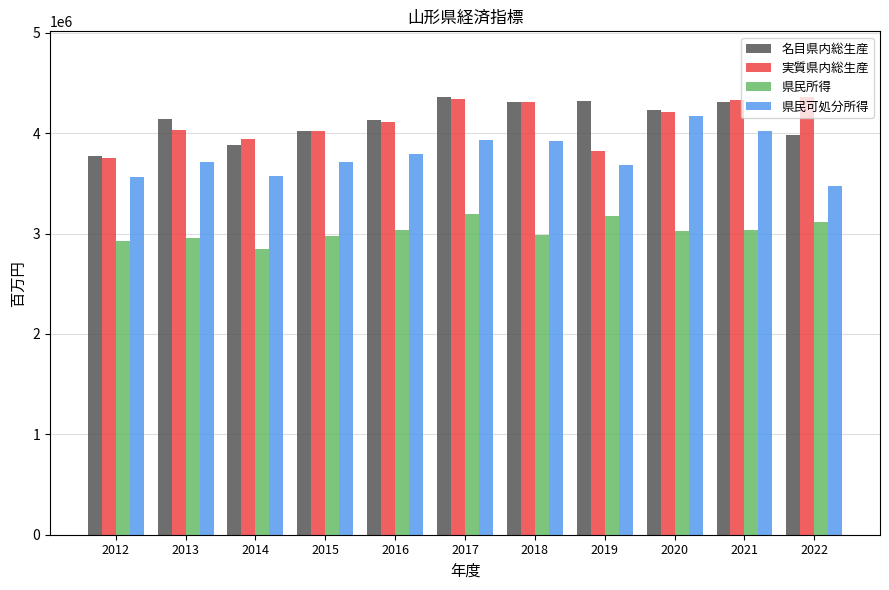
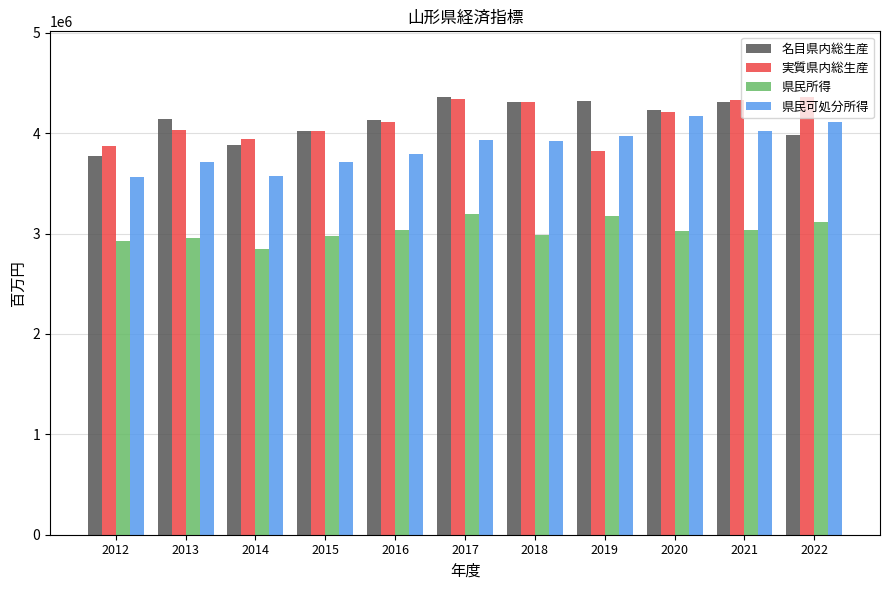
  {
    "名目県内総生産": {
      "2012": 3770000,
      "2013": 4140000,
      "2014": 3880000,
      "2015": 4020000,
      "2016": 4130000,
      "2017": 4360000,
      "2018": 4310000,
      "2019": 4320000,
      "2020": 4230000,
      "2021": 4310000,
      "2022": 3990000
    },
    "実質県内総生産": {
-     "2012": 3750000,
+     "2012": 3870000,
      "2013": 4030000,
      "2014": 3950000,
      "2015": 4020000,
      "2016": 4110000,
      "2017": 4340000,
      "2018": 4310000,
      "2019": 3830000,
      "2020": 4210000,
      "2021": 4330000
    },
    "県民所得": {
      "2012": 2930000,
      "2013": 2960000,
      "2014": 2850000,
      "2015": 2970000,
      "2016": 3030000,
      "2017": 3190000,
      "2018": 2990000,
      "2019": 3170000,
      "2020": 3020000,
      "2021": 3040000,
      "2022": 3120000
    },
    "県民可処分所得": {
      "2012": 3570000,
      "2013": 3710000,
      "2014": 3570000,
      "2015": 3710000,
      "2016": 3790000,
      "2017": 3930000,
      "2018": 3930000,
-     "2019": 3680000,
+     "2019": 3970000,
      "2020": 4170000,
      "2021": 4020000,
-     "2022": 3470000
+     "2022": 4110000
    }
  }
